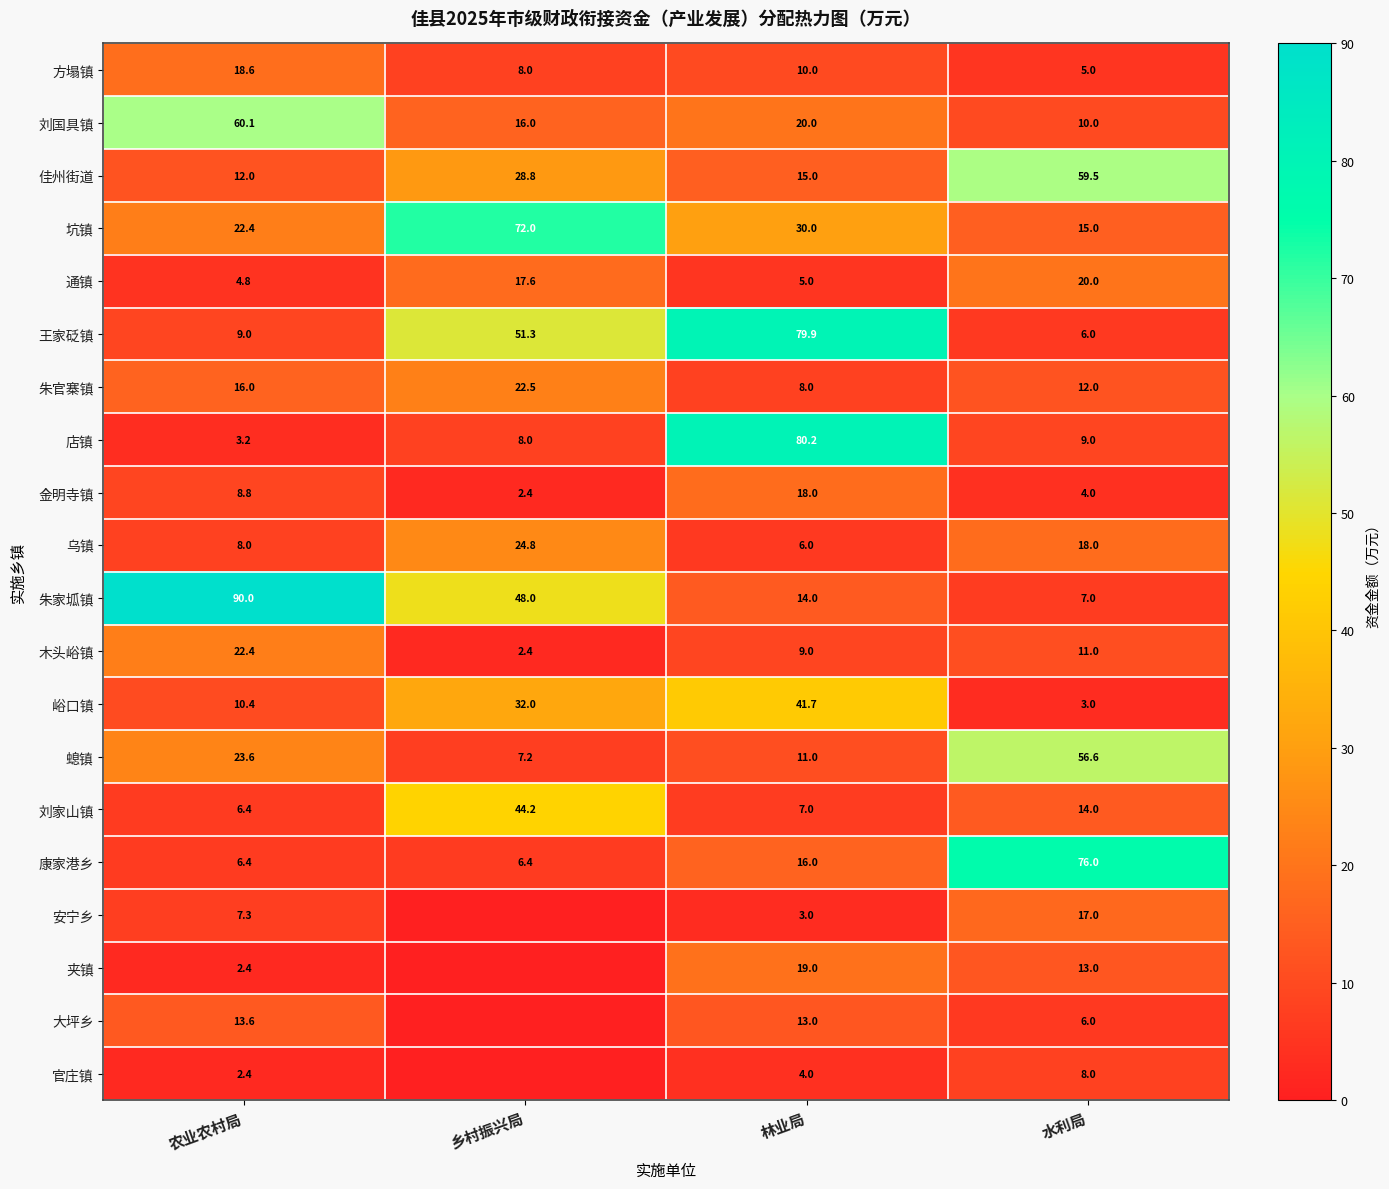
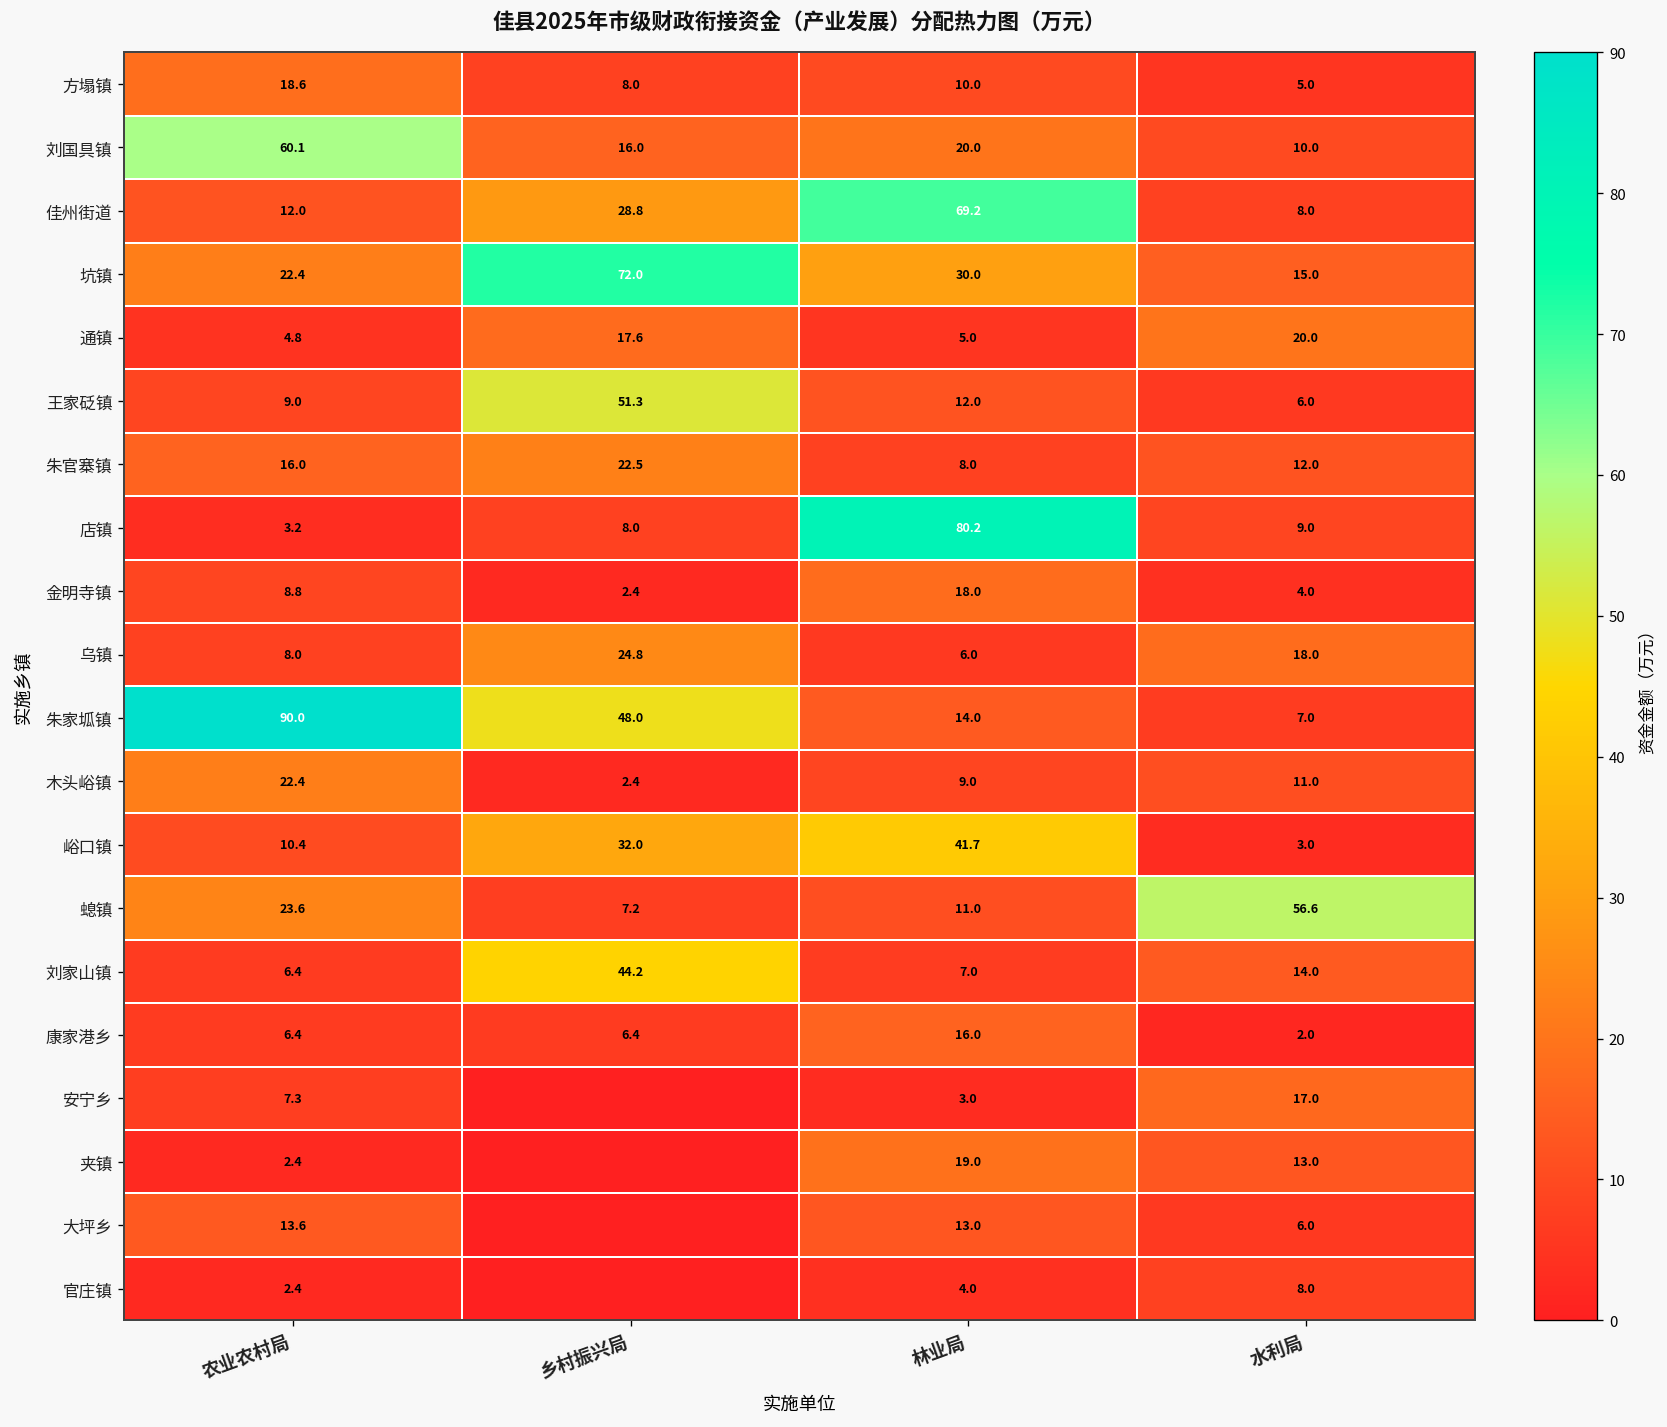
  {
    "方塌镇": {
      "农业农村局": 18.6,
      "乡村振兴局": 8.0,
      "林业局": 10.0,
      "水利局": 5.0
    },
    "刘国具镇": {
      "农业农村局": 60.1,
      "乡村振兴局": 16.0,
      "林业局": 20.0,
      "水利局": 10.0
    },
    "佳州街道": {
      "农业农村局": 12.0,
      "乡村振兴局": 28.8,
-     "林业局": 15.0,
-     "水利局": 59.5
+     "林业局": 69.2,
+     "水利局": 8.0
    },
    "坑镇": {
      "农业农村局": 22.4,
      "乡村振兴局": 72.0,
      "林业局": 30.0,
      "水利局": 15.0
    },
    "通镇": {
      "农业农村局": 4.8,
      "乡村振兴局": 17.6,
      "林业局": 5.0,
      "水利局": 20.0
    },
    "王家砭镇": {
      "农业农村局": 9.0,
      "乡村振兴局": 51.3,
-     "林业局": 79.9,
+     "林业局": 12.0,
      "水利局": 6.0
    },
    "朱官寨镇": {
      "农业农村局": 16.0,
      "乡村振兴局": 22.5,
      "林业局": 8.0,
      "水利局": 12.0
    },
    "店镇": {
      "农业农村局": 3.2,
      "乡村振兴局": 8.0,
      "林业局": 80.2,
      "水利局": 9.0
    },
    "金明寺镇": {
      "农业农村局": 8.8,
      "乡村振兴局": 2.4,
      "林业局": 18.0,
      "水利局": 4.0
    },
    "乌镇": {
      "农业农村局": 8.0,
      "乡村振兴局": 24.8,
      "林业局": 6.0,
      "水利局": 18.0
    },
    "朱家坬镇": {
      "农业农村局": 90.0,
      "乡村振兴局": 48.0,
      "林业局": 14.0,
      "水利局": 7.0
    },
    "木头峪镇": {
      "农业农村局": 22.4,
      "乡村振兴局": 2.4,
      "林业局": 9.0,
      "水利局": 11.0
    },
    "峪口镇": {
      "农业农村局": 10.4,
      "乡村振兴局": 32.0,
      "林业局": 41.7,
      "水利局": 3.0
    },
    "螅镇": {
      "农业农村局": 23.6,
      "乡村振兴局": 7.2,
      "林业局": 11.0,
      "水利局": 56.6
    },
    "刘家山镇": {
      "农业农村局": 6.4,
      "乡村振兴局": 44.2,
      "林业局": 7.0,
      "水利局": 14.0
    },
    "康家港乡": {
      "农业农村局": 6.4,
      "乡村振兴局": 6.4,
      "林业局": 16.0,
-     "水利局": 76.0
+     "水利局": 2.0
    },
    "安宁乡": {
      "农业农村局": 7.3,
      "林业局": 3.0,
      "水利局": 17.0
    },
    "夹镇": {
      "农业农村局": 2.4,
      "林业局": 19.0,
      "水利局": 13.0
    },
    "大坪乡": {
      "农业农村局": 13.6,
      "林业局": 13.0,
      "水利局": 6.0
    },
    "官庄镇": {
      "农业农村局": 2.4,
      "林业局": 4.0,
      "水利局": 8.0
    }
  }
